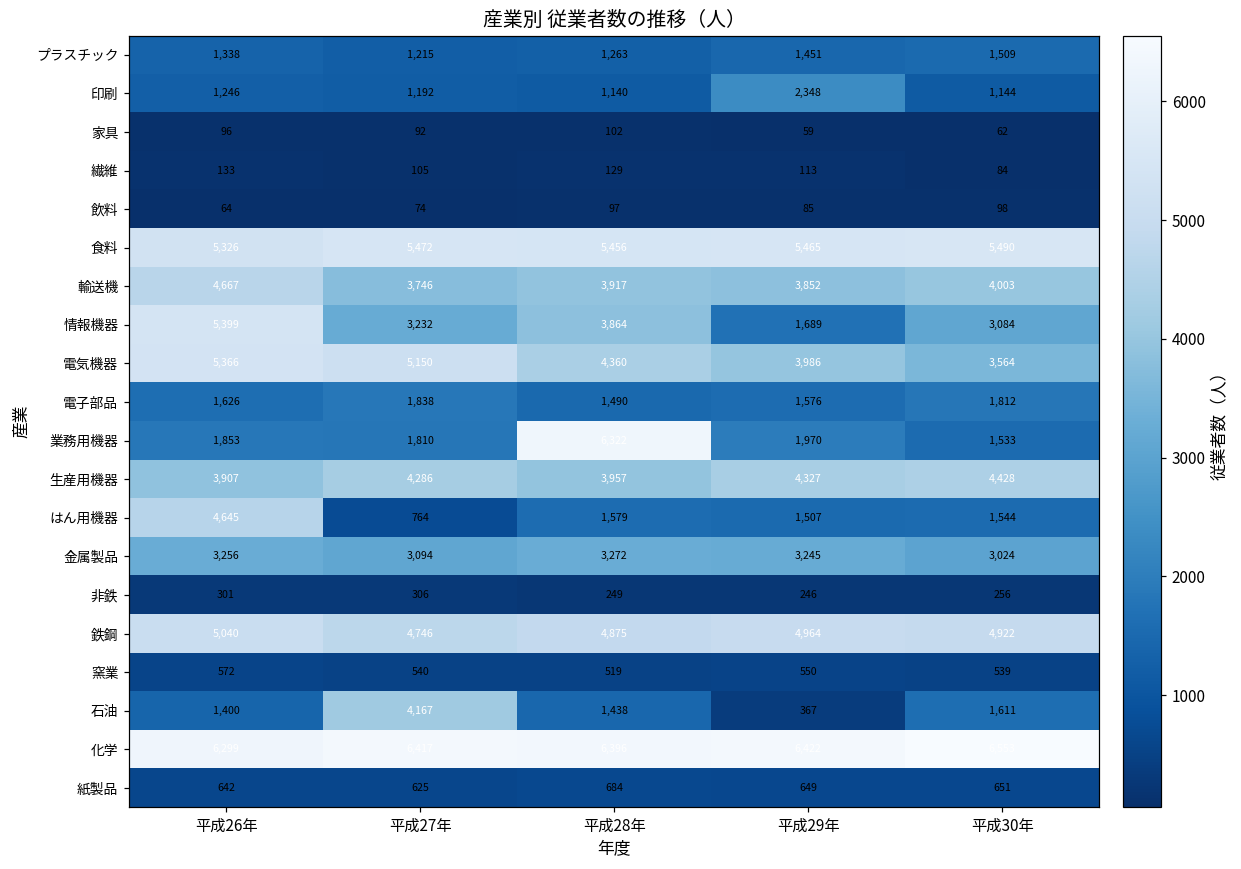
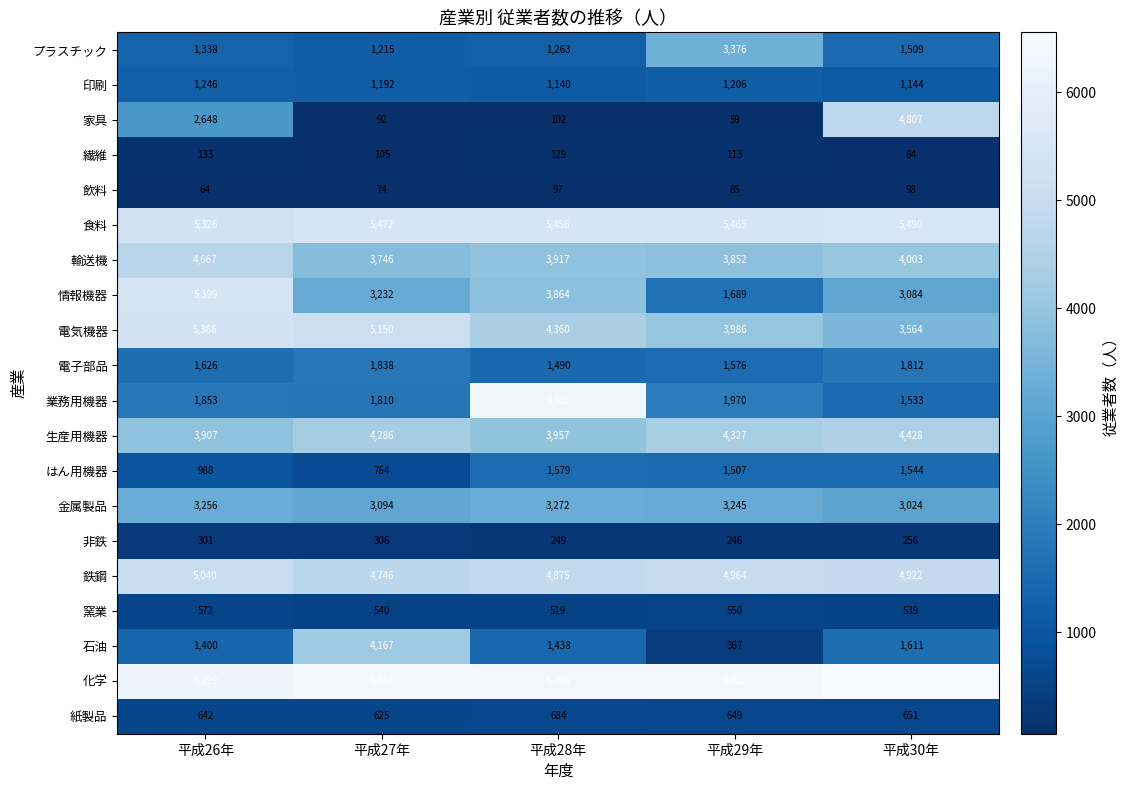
  {
    "プラスチック": {
      "平成26年": "1,338",
      "平成27年": "1,215",
      "平成28年": "1,263",
-     "平成29年": "1,451",
+     "平成29年": "3,376",
      "平成30年": "1,509"
    },
    "印刷": {
      "平成26年": "1,246",
      "平成27年": "1,192",
      "平成28年": "1,140",
-     "平成29年": "2,348",
+     "平成29年": "1,206",
      "平成30年": "1,144"
    },
    "家具": {
-     "平成26年": "96",
+     "平成26年": "2,648",
      "平成27年": "92",
      "平成28年": "102",
      "平成29年": "59",
-     "平成30年": "62"
+     "平成30年": "4,807"
    },
    "繊維": {
      "平成26年": "133",
      "平成27年": "105",
      "平成28年": "129",
      "平成29年": "113",
      "平成30年": "84"
    },
    "飲料": {
      "平成26年": "64",
      "平成27年": "74",
      "平成28年": "97",
      "平成29年": "85",
      "平成30年": "98"
    },
    "輸送機": {
      "平成26年": "4,667",
      "平成27年": "3,746",
      "平成28年": "3,917",
      "平成29年": "3,852",
      "平成30年": "4,003"
    },
    "情報機器": {
      "平成27年": "3,232",
      "平成28年": "3,864",
      "平成29年": "1,689",
      "平成30年": "3,084"
    },
    "電気機器": {
      "平成27年": "5,150",
      "平成28年": "4,360",
      "平成29年": "3,986",
      "平成30年": "3,564"
    },
    "電子部品": {
      "平成26年": "1,626",
      "平成27年": "1,838",
      "平成28年": "1,490",
      "平成29年": "1,576",
      "平成30年": "1,812"
    },
    "業務用機器": {
      "平成26年": "1,853",
      "平成27年": "1,810",
      "平成29年": "1,970",
      "平成30年": "1,533"
    },
    "生産用機器": {
      "平成26年": "3,907",
      "平成27年": "4,286",
      "平成28年": "3,957",
      "平成29年": "4,327",
      "平成30年": "4,428"
    },
    "はん用機器": {
-     "平成26年": "4,645",
+     "平成26年": "988",
      "平成27年": "764",
      "平成28年": "1,579",
      "平成29年": "1,507",
      "平成30年": "1,544"
    },
    "金属製品": {
      "平成26年": "3,256",
      "平成27年": "3,094",
      "平成28年": "3,272",
      "平成29年": "3,245",
      "平成30年": "3,024"
    },
    "非鉄": {
      "平成26年": "301",
      "平成27年": "306",
      "平成28年": "249",
      "平成29年": "246",
      "平成30年": "256"
    },
    "鉄鋼": {
      "平成26年": "5,040",
      "平成27年": "4,746",
      "平成28年": "4,875",
      "平成29年": "4,964",
      "平成30年": "4,922"
    },
    "窯業": {
      "平成26年": "572",
      "平成27年": "540",
      "平成28年": "519",
      "平成29年": "550",
      "平成30年": "539"
    },
    "石油": {
      "平成26年": "1,400",
      "平成27年": "4,167",
      "平成28年": "1,438",
      "平成29年": "367",
      "平成30年": "1,611"
    },
    "紙製品": {
      "平成26年": "642",
      "平成27年": "625",
      "平成28年": "684",
      "平成29年": "649",
      "平成30年": "651"
    }
  }
